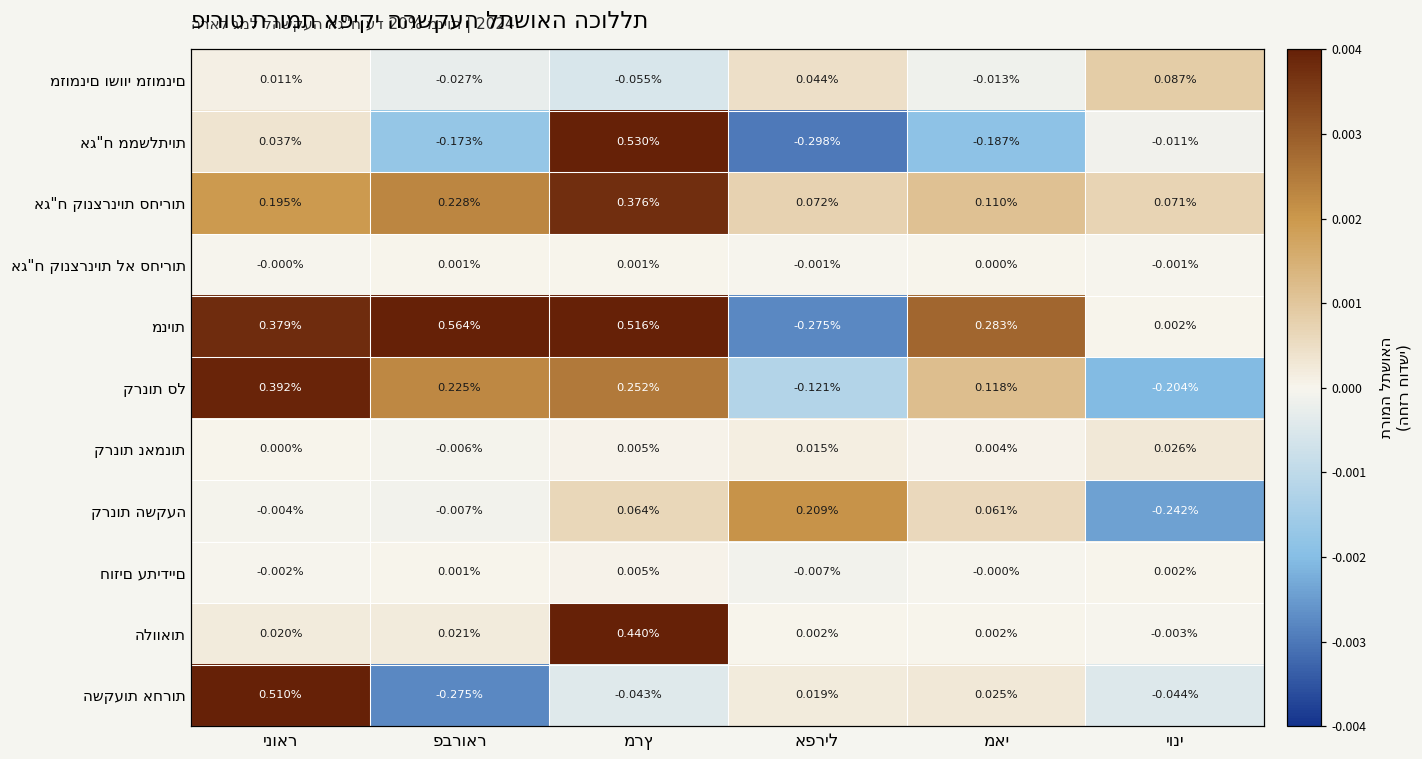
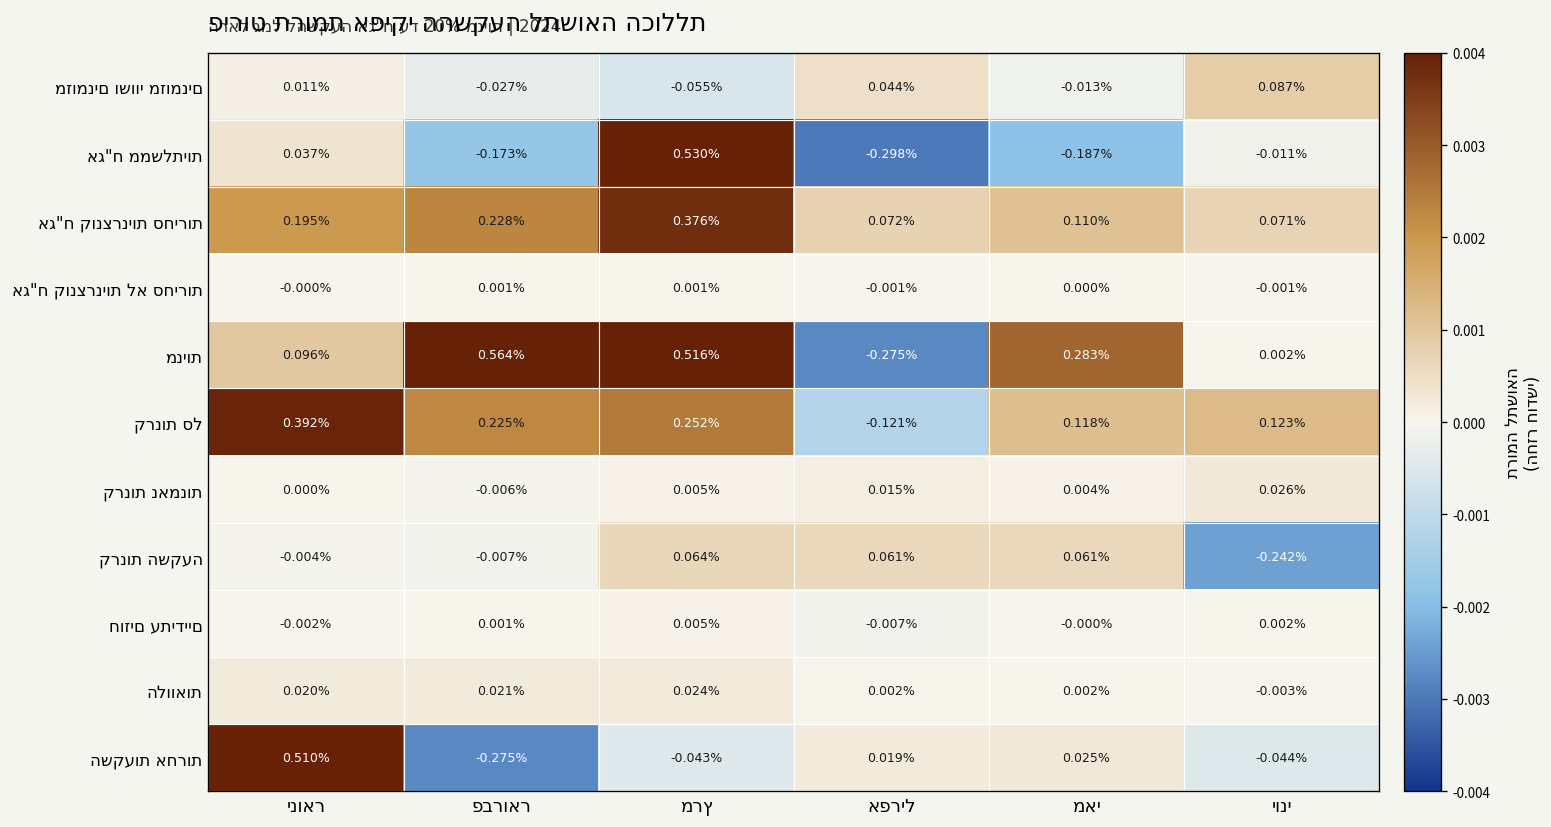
  {
    "מזומנים ושווי מזומנים": {
      "ינואר": "0.011%",
      "פברואר": "-0.027%",
      "מרץ": "-0.055%",
      "אפריל": "0.044%",
      "מאי": "-0.013%",
      "יוני": "0.087%"
    },
    "אג\"ח ממשלתיות": {
      "ינואר": "0.037%",
      "פברואר": "-0.173%",
      "מרץ": "0.530%",
      "אפריל": "-0.298%",
      "מאי": "-0.187%",
      "יוני": "-0.011%"
    },
    "אג\"ח קונצרניות סחירות": {
      "ינואר": "0.195%",
      "פברואר": "0.228%",
      "מרץ": "0.376%",
      "אפריל": "0.072%",
      "מאי": "0.110%",
      "יוני": "0.071%"
    },
    "אג\"ח קונצרניות לא סחירות": {
      "ינואר": "-0.000%",
      "פברואר": "0.001%",
      "מרץ": "0.001%",
      "אפריל": "-0.001%",
      "מאי": "0.000%",
      "יוני": "-0.001%"
    },
    "מניות": {
-     "ינואר": "0.379%",
+     "ינואר": "0.096%",
      "פברואר": "0.564%",
      "מרץ": "0.516%",
      "אפריל": "-0.275%",
      "מאי": "0.283%",
      "יוני": "0.002%"
    },
    "קרנות סל": {
      "ינואר": "0.392%",
      "פברואר": "0.225%",
      "מרץ": "0.252%",
      "אפריל": "-0.121%",
      "מאי": "0.118%",
-     "יוני": "-0.204%"
+     "יוני": "0.123%"
    },
    "קרנות נאמנות": {
      "ינואר": "0.000%",
      "פברואר": "-0.006%",
      "מרץ": "0.005%",
      "אפריל": "0.015%",
      "מאי": "0.004%",
      "יוני": "0.026%"
    },
    "קרנות השקעה": {
      "ינואר": "-0.004%",
      "פברואר": "-0.007%",
      "מרץ": "0.064%",
-     "אפריל": "0.209%",
+     "אפריל": "0.061%",
      "מאי": "0.061%",
      "יוני": "-0.242%"
    },
    "חוזים עתידיים": {
      "ינואר": "-0.002%",
      "פברואר": "0.001%",
      "מרץ": "0.005%",
      "אפריל": "-0.007%",
      "מאי": "-0.000%",
      "יוני": "0.002%"
    },
    "הלוואות": {
      "ינואר": "0.020%",
      "פברואר": "0.021%",
-     "מרץ": "0.440%",
+     "מרץ": "0.024%",
      "אפריל": "0.002%",
      "מאי": "0.002%",
      "יוני": "-0.003%"
    },
    "השקעות אחרות": {
      "ינואר": "0.510%",
      "פברואר": "-0.275%",
      "מרץ": "-0.043%",
      "אפריל": "0.019%",
      "מאי": "0.025%",
      "יוני": "-0.044%"
    }
  }
